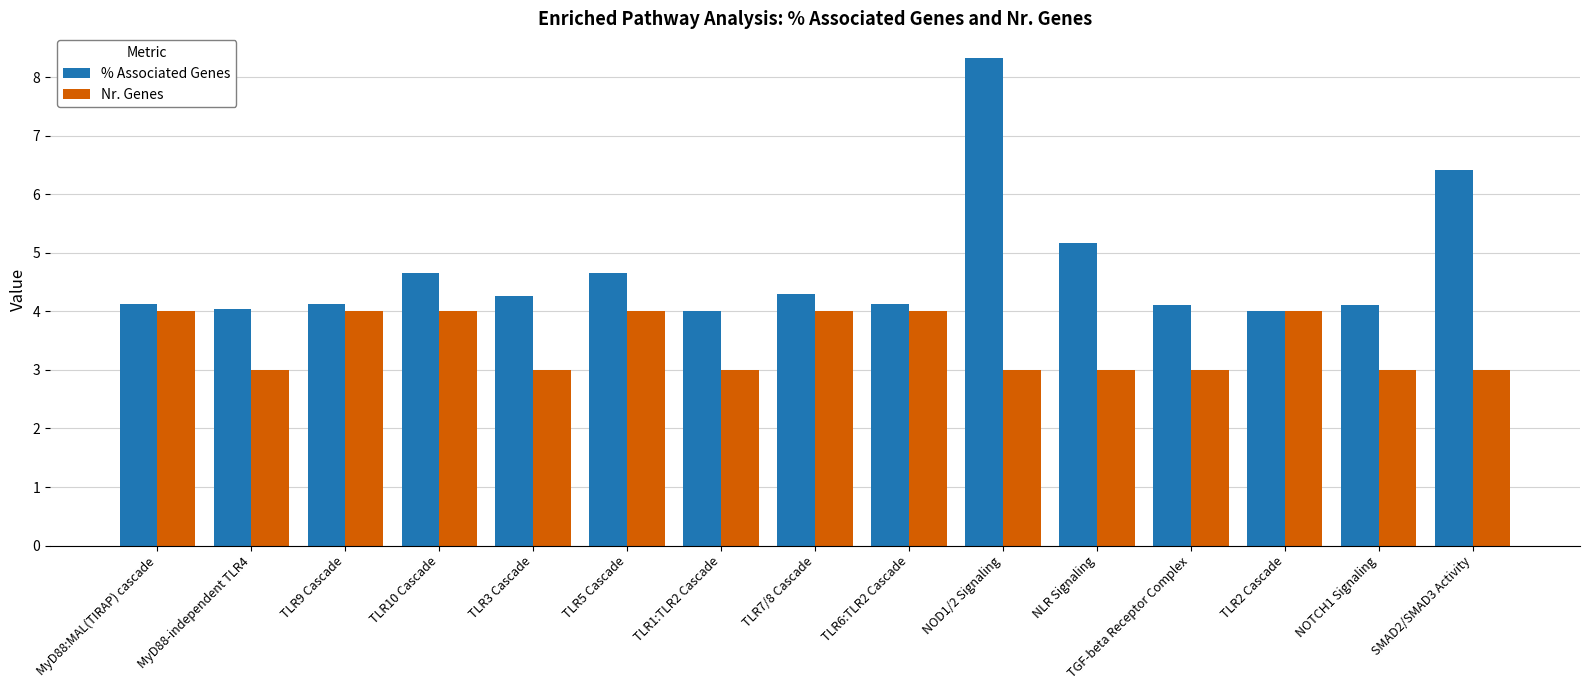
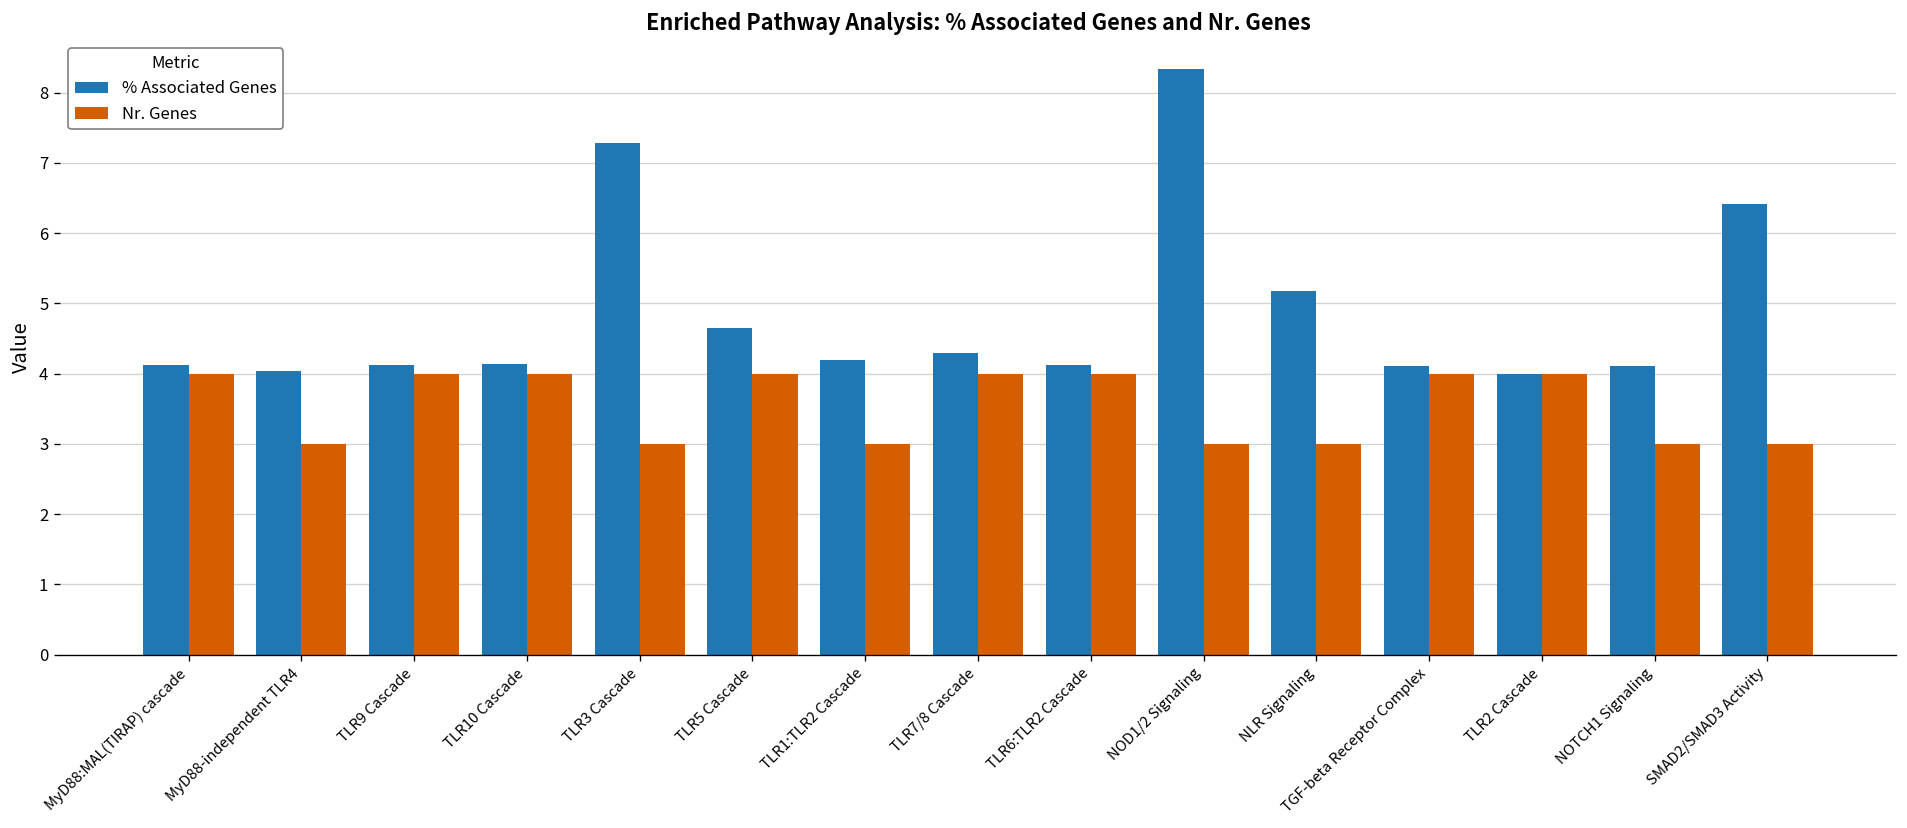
  {
    "% Associated Genes": {
      "MyD88:MAL(TIRAP) cascade": 4.1,
      "MyD88-independent TLR4": 4.0,
      "TLR9 Cascade": 4.1,
-     "TLR10 Cascade": 4.7,
-     "TLR3 Cascade": 4.3,
+     "TLR10 Cascade": 4.1,
+     "TLR3 Cascade": 7.3,
      "TLR5 Cascade": 4.7,
-     "TLR1:TLR2 Cascade": 4.0,
+     "TLR1:TLR2 Cascade": 4.2,
      "TLR7/8 Cascade": 4.3,
      "TLR6:TLR2 Cascade": 4.1,
      "NOD1/2 Signaling": 8.3,
      "NLR Signaling": 5.2,
      "TGF-beta Receptor Complex": 4.1,
      "TLR2 Cascade": 4.0,
      "NOTCH1 Signaling": 4.1,
      "SMAD2/SMAD3 Activity": 6.4
    },
    "Nr. Genes": {
      "MyD88:MAL(TIRAP) cascade": 4,
      "MyD88-independent TLR4": 3,
      "TLR9 Cascade": 4,
      "TLR10 Cascade": 4,
      "TLR3 Cascade": 3,
      "TLR5 Cascade": 4,
      "TLR1:TLR2 Cascade": 3,
      "TLR7/8 Cascade": 4,
      "TLR6:TLR2 Cascade": 4,
      "NOD1/2 Signaling": 3,
      "NLR Signaling": 3,
-     "TGF-beta Receptor Complex": 3,
+     "TGF-beta Receptor Complex": 4,
      "TLR2 Cascade": 4,
      "NOTCH1 Signaling": 3,
      "SMAD2/SMAD3 Activity": 3
    }
  }
